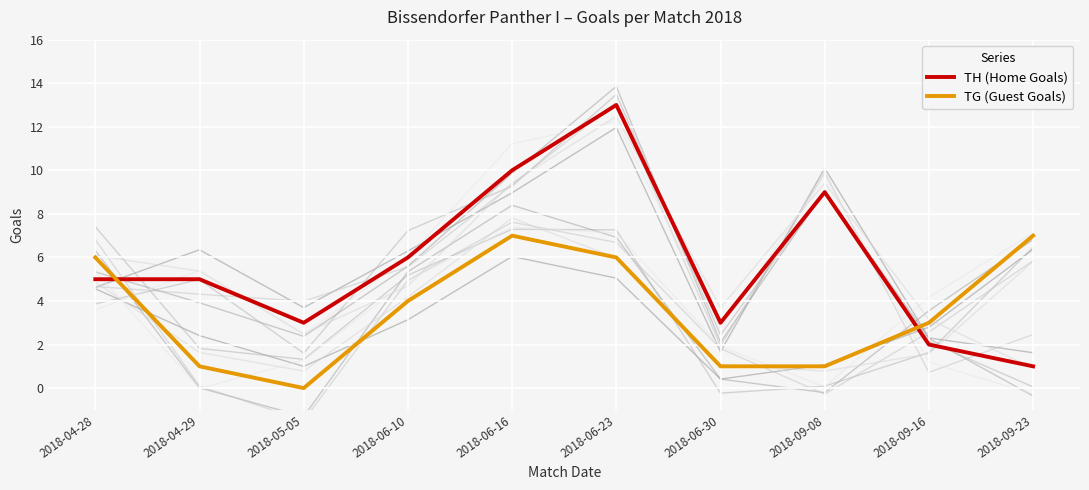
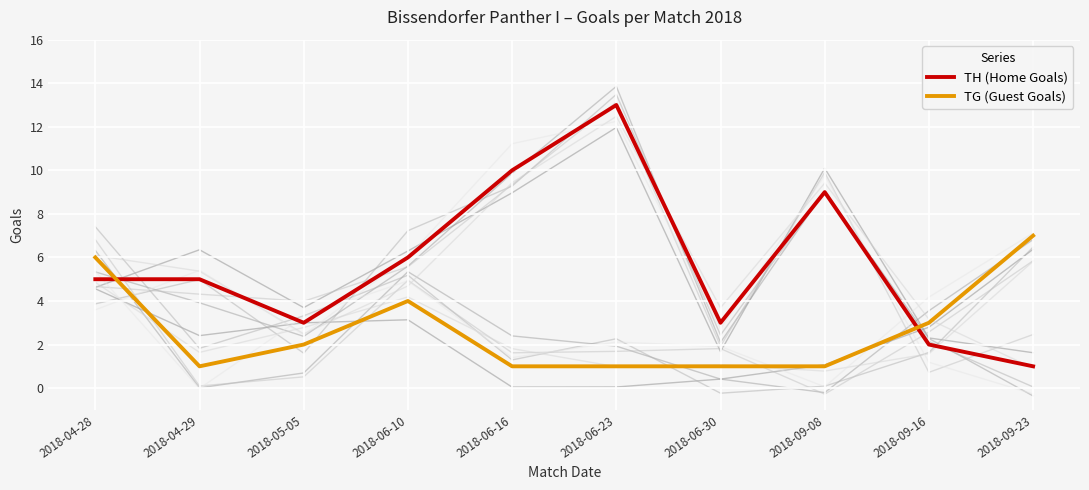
  {
    "TH (Home Goals)": {
      "2018-04-28": 5,
      "2018-06-16": 10,
      "2018-06-23": 13,
      "2018-06-30": 3,
      "2018-09-16": 2
    },
    "TG (Guest Goals)": {
      "2018-04-29": 1,
-     "2018-05-05": 0,
+     "2018-05-05": 2,
      "2018-06-10": 4,
-     "2018-06-16": 7,
-     "2018-06-23": 6,
+     "2018-06-16": 1,
+     "2018-06-23": 1,
      "2018-09-16": 3,
      "2018-09-23": 7
    }
  }
